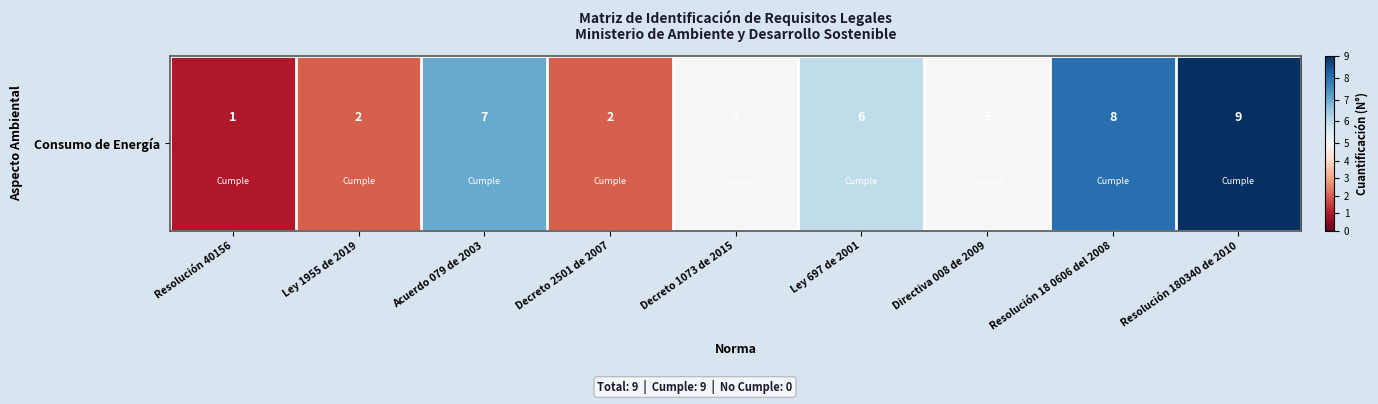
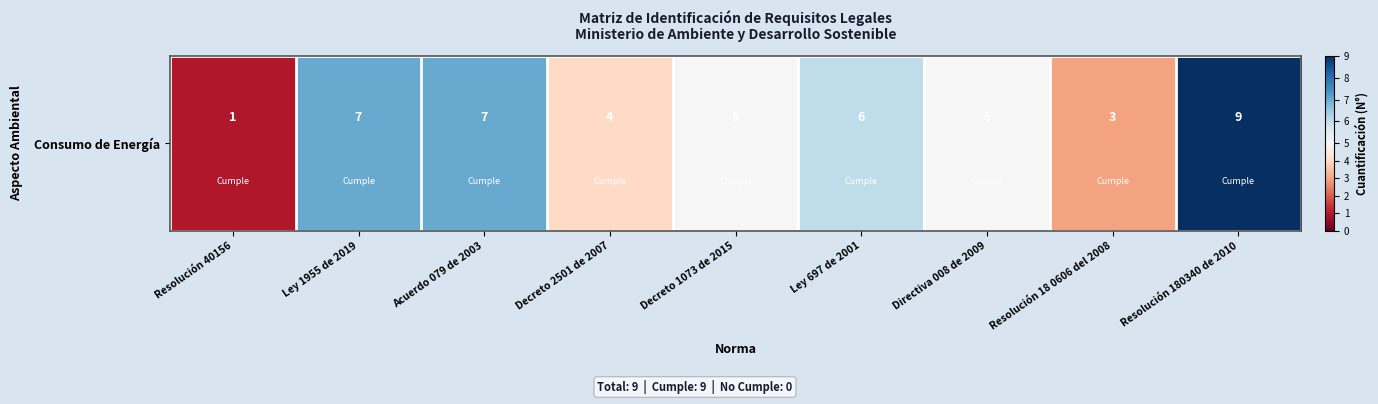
  {
    "Consumo de Energía": {
-     "Ley 1955 de 2019": 2,
-     "Decreto 2501 de 2007": 2,
-     "Resolución 18 0606 del 2008": 8
+     "Ley 1955 de 2019": 7,
+     "Decreto 2501 de 2007": 4,
+     "Resolución 18 0606 del 2008": 3
    }
  }
